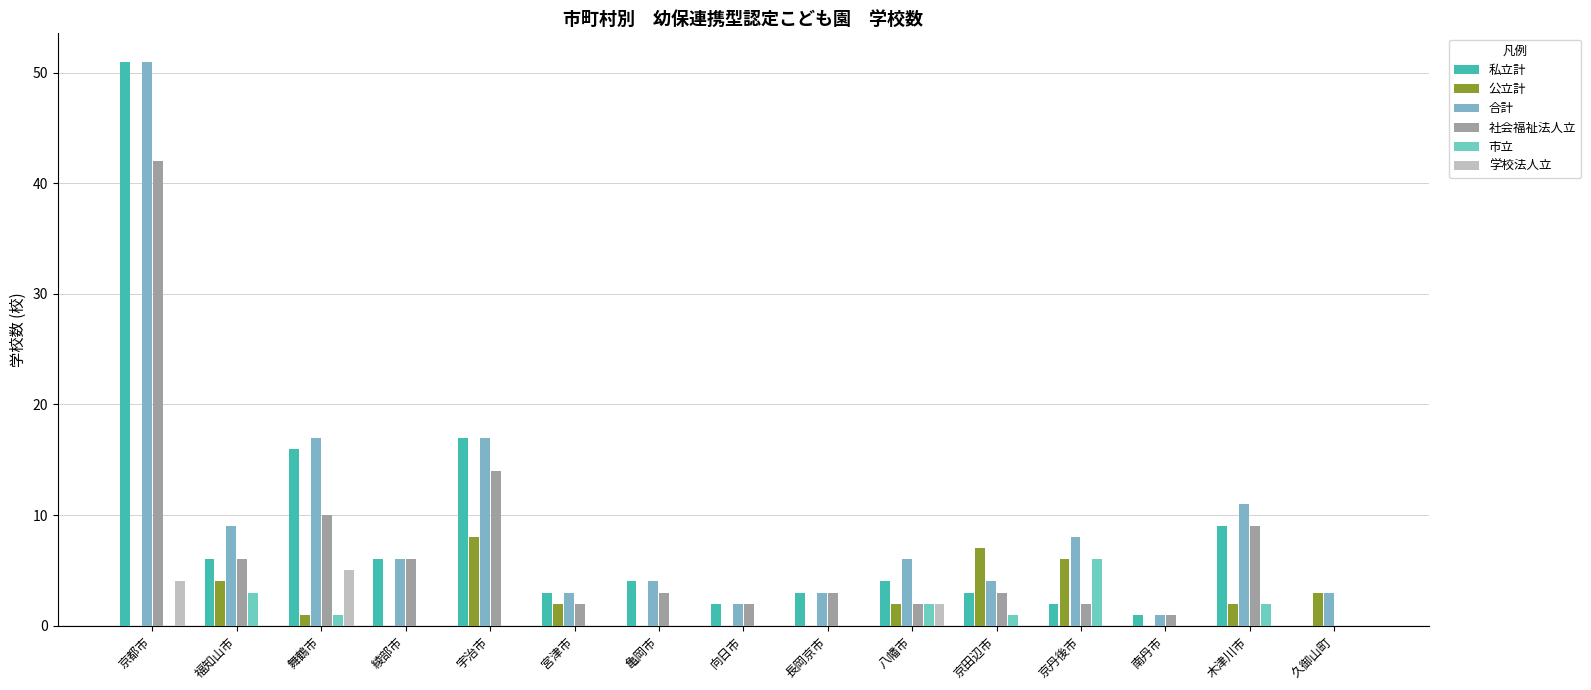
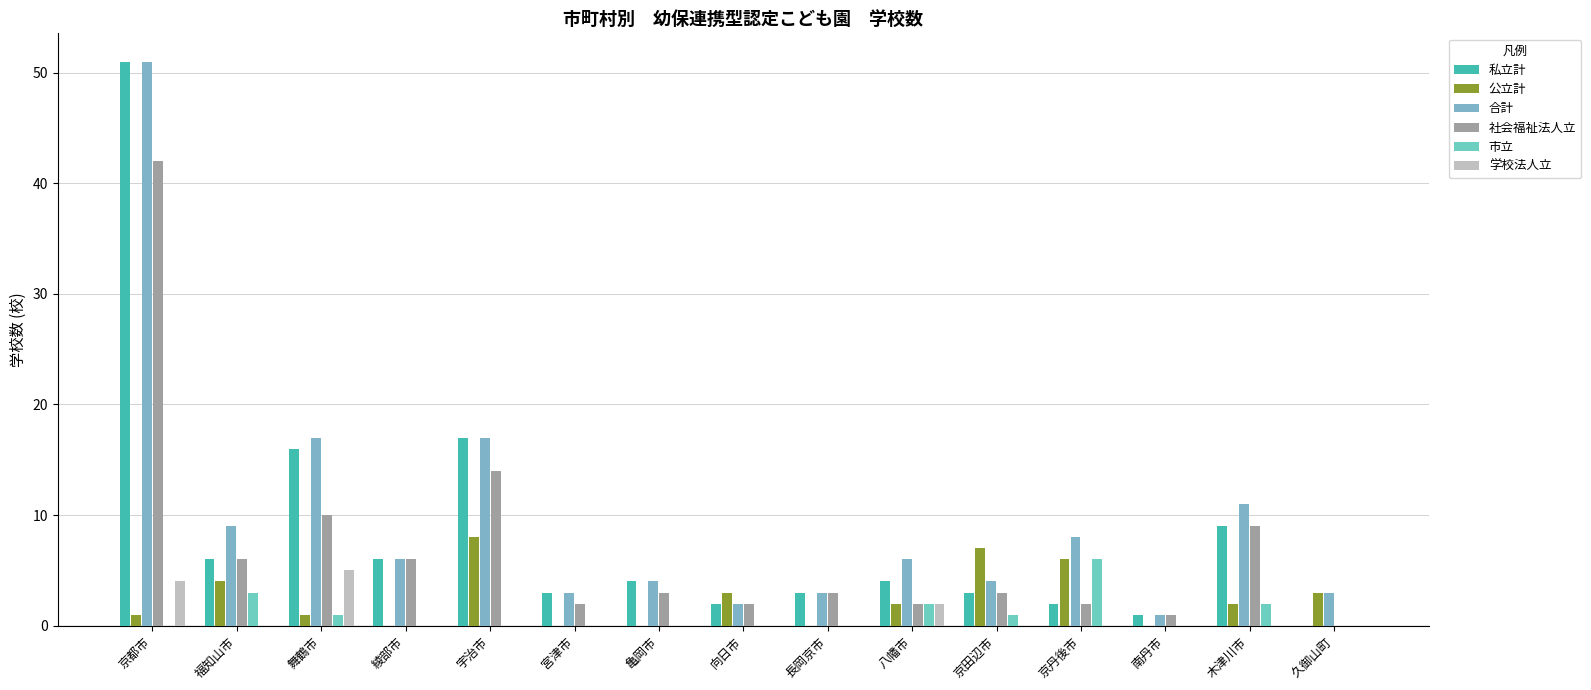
  {
    "公立計": {
-     "京都市": 0,
+     "京都市": 1,
      "福知山市": 4,
      "舞鶴市": 1,
      "綾部市": 0,
      "宇治市": 8,
-     "宮津市": 2,
+     "宮津市": 0,
      "亀岡市": 0,
-     "向日市": 0,
+     "向日市": 3,
      "長岡京市": 0,
      "八幡市": 2,
      "京田辺市": 7,
      "京丹後市": 6,
      "南丹市": 0,
      "木津川市": 2,
      "久御山町": 3
    }
  }
